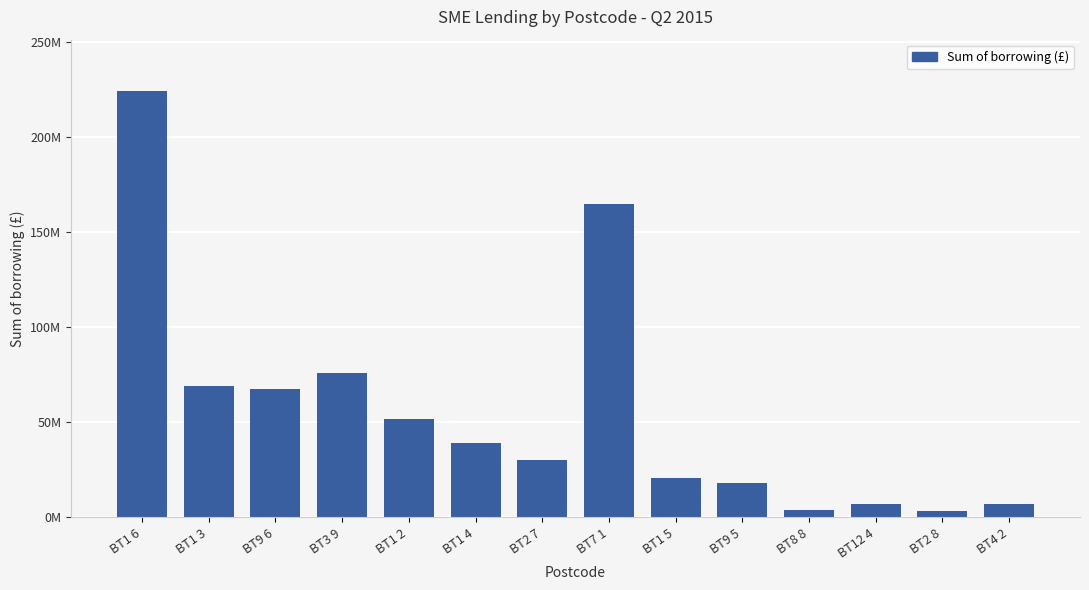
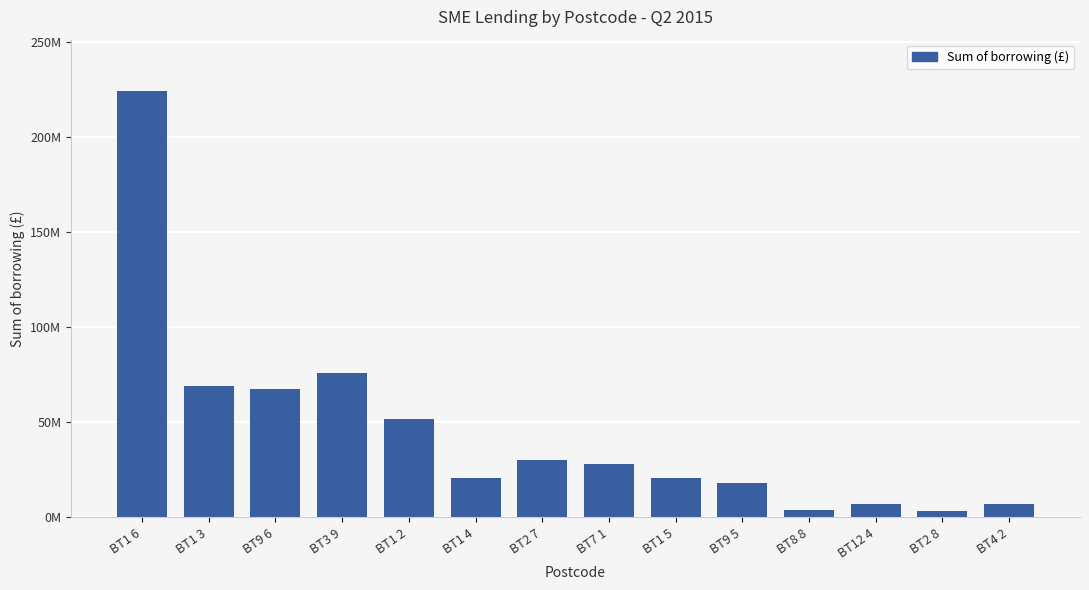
  {
    "BT1 6": 224000000,
    "BT1 3": 69000000,
    "BT9 6": 67000000,
    "BT3 9": 76000000,
    "BT1 2": 52000000,
-   "BT1 4": 39000000,
+   "BT1 4": 21000000,
    "BT2 7": 30000000,
-   "BT7 1": 165000000,
+   "BT7 1": 28000000,
    "BT1 5": 21000000,
    "BT9 5": 18000000,
    "BT8 8": 4000000,
    "BT12 4": 7000000,
    "BT2 8": 3000000,
    "BT4 2": 7000000
  }
